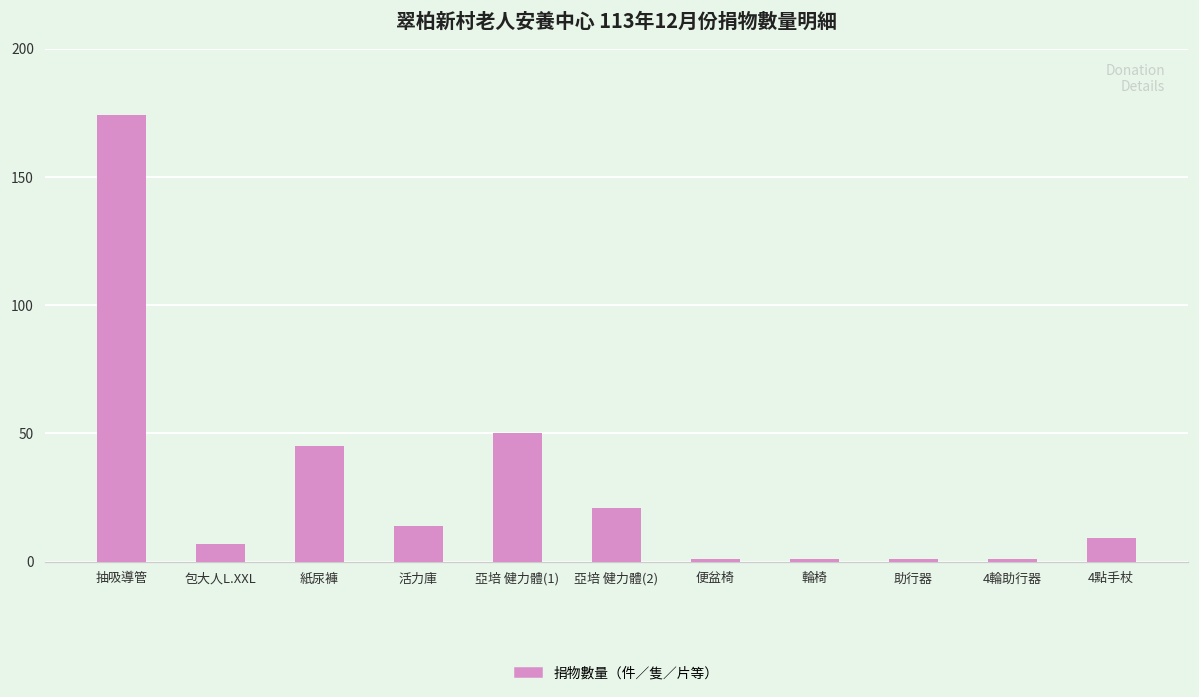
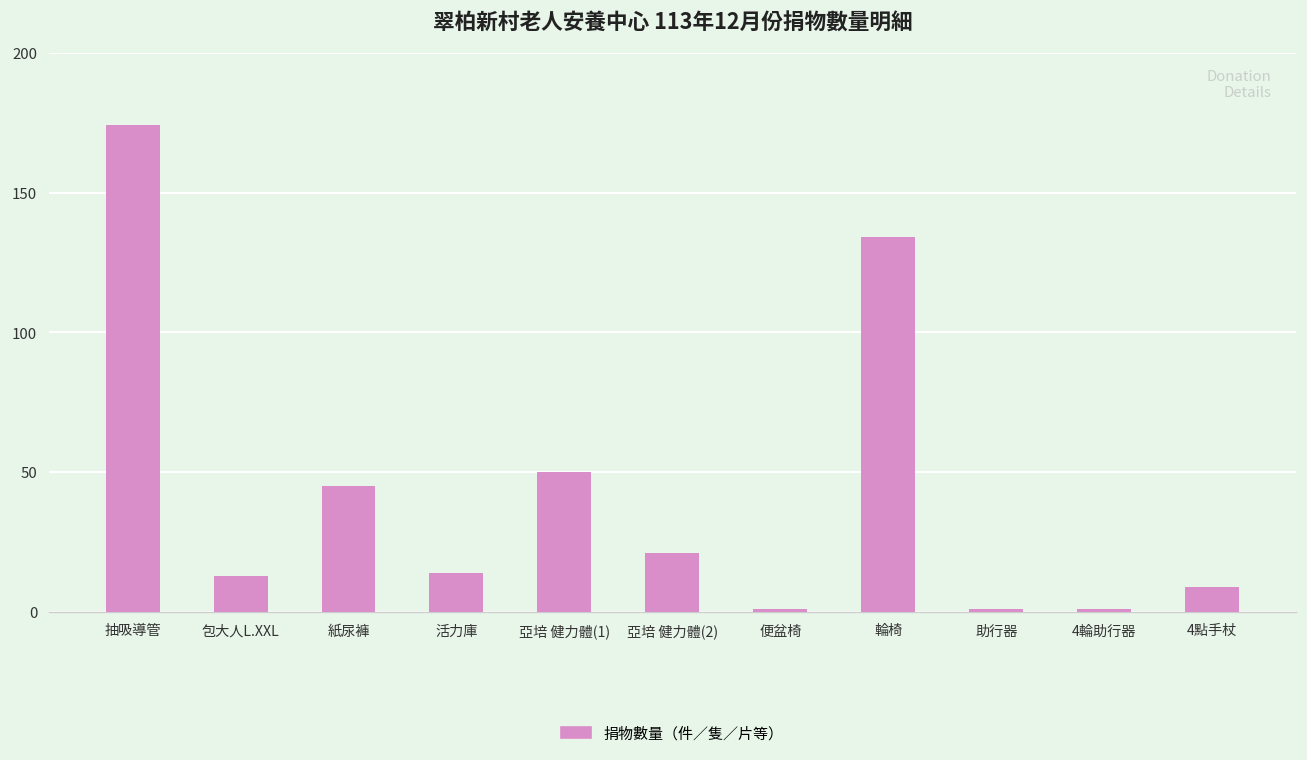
  {
    "抽吸導管": 174,
-   "包大人L.XXL": 7,
+   "包大人L.XXL": 13,
    "紙尿褲": 45,
    "活力庫": 14,
    "亞培 健力體(1)": 50,
    "亞培 健力體(2)": 21,
-   "輪椅": 1,
+   "輪椅": 134,
    "4點手杖": 9
  }
